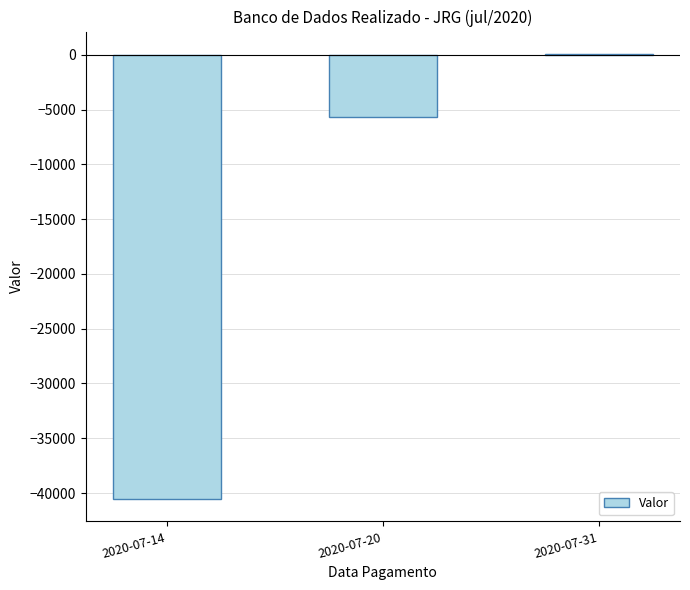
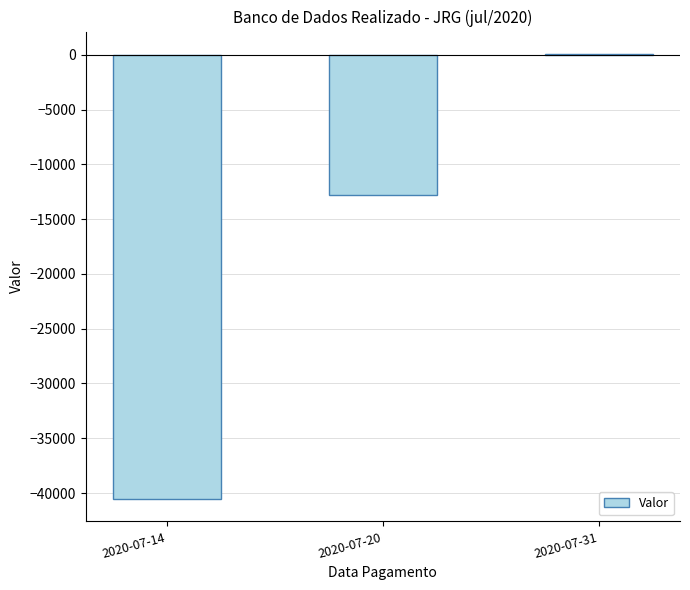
  {
    "2020-07-14": -40600,
-   "2020-07-20": -5700
+   "2020-07-20": -12800
  }
